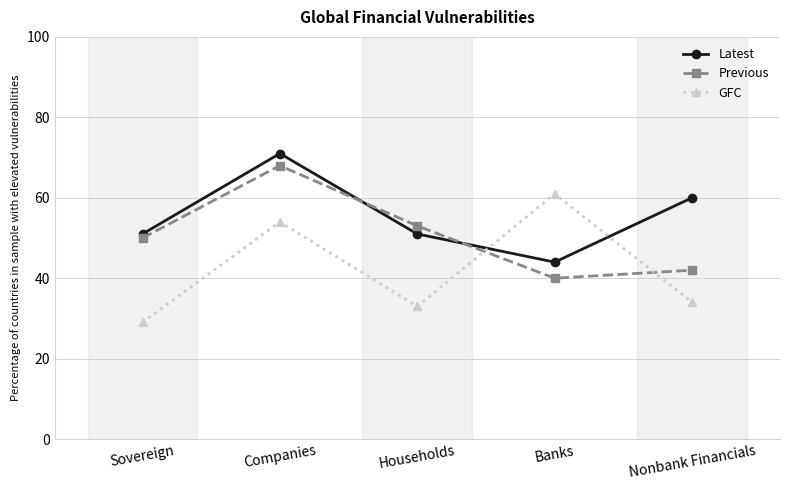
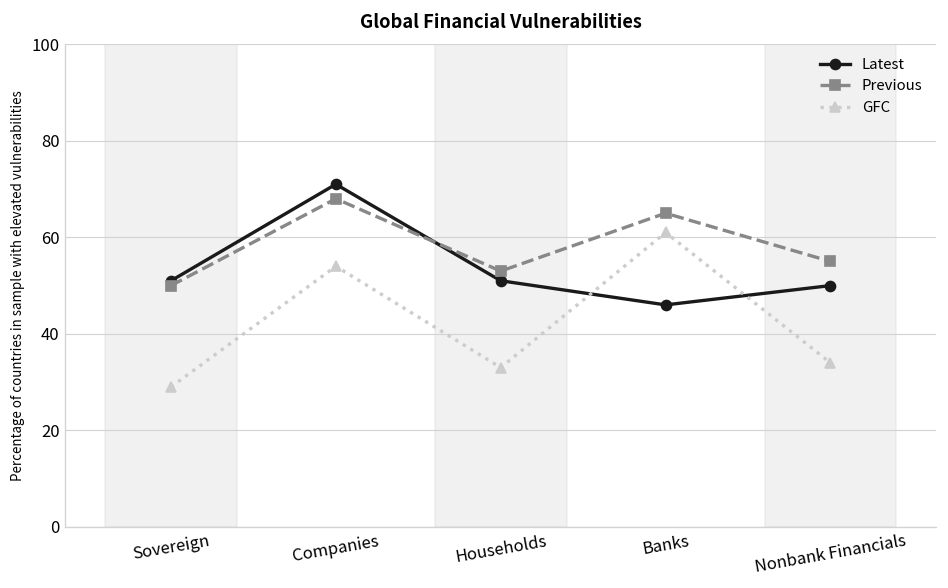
  {
    "Latest": {
      "Sovereign": 51,
      "Companies": 71,
      "Households": 51,
-     "Banks": 44,
-     "Nonbank Financials": 60
+     "Banks": 46,
+     "Nonbank Financials": 50
    },
    "Previous": {
      "Sovereign": 50,
      "Companies": 68,
      "Households": 53,
-     "Banks": 40,
-     "Nonbank Financials": 42
+     "Banks": 65,
+     "Nonbank Financials": 55
    },
    "GFC": {
      "Sovereign": 29,
      "Companies": 54,
      "Households": 33,
      "Banks": 61,
      "Nonbank Financials": 34
    }
  }
